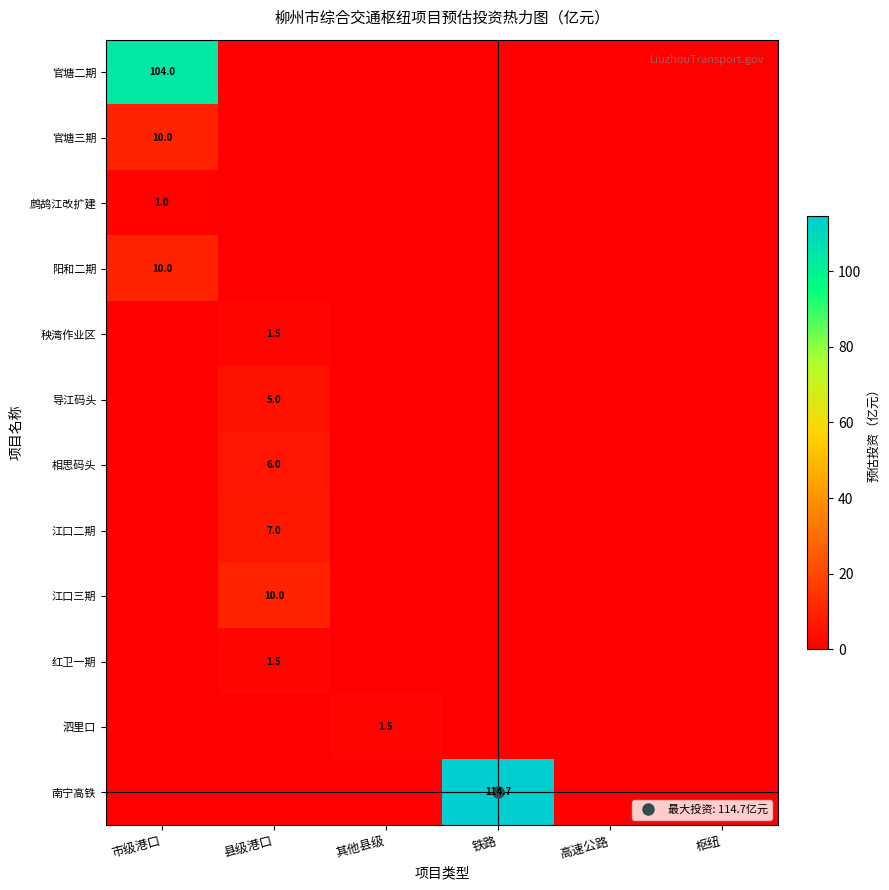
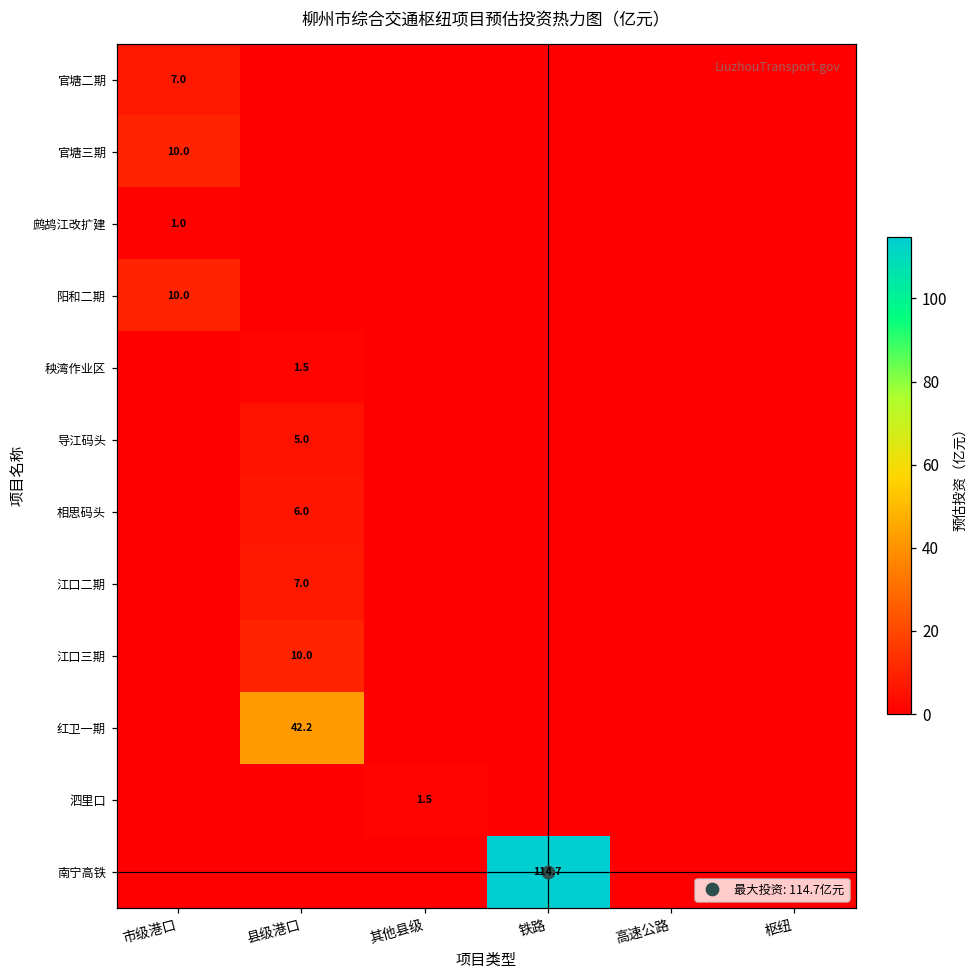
  {
    "官塘二期": {
-     "市级港口": 104.0
+     "市级港口": 7.0
    },
    "官塘三期": {
      "市级港口": 10.0
    },
    "鹧鸪江改扩建": {
      "市级港口": 1.0
    },
    "阳和二期": {
      "市级港口": 10.0
    },
    "秧湾作业区": {
      "县级港口": 1.5
    },
    "导江码头": {
      "县级港口": 5.0
    },
    "相思码头": {
      "县级港口": 6.0
    },
    "江口二期": {
      "县级港口": 7.0
    },
    "江口三期": {
      "县级港口": 10.0
    },
    "红卫一期": {
-     "县级港口": 1.5
+     "县级港口": 42.2
    },
    "泗里口": {
      "其他县级": 1.5
    }
  }
